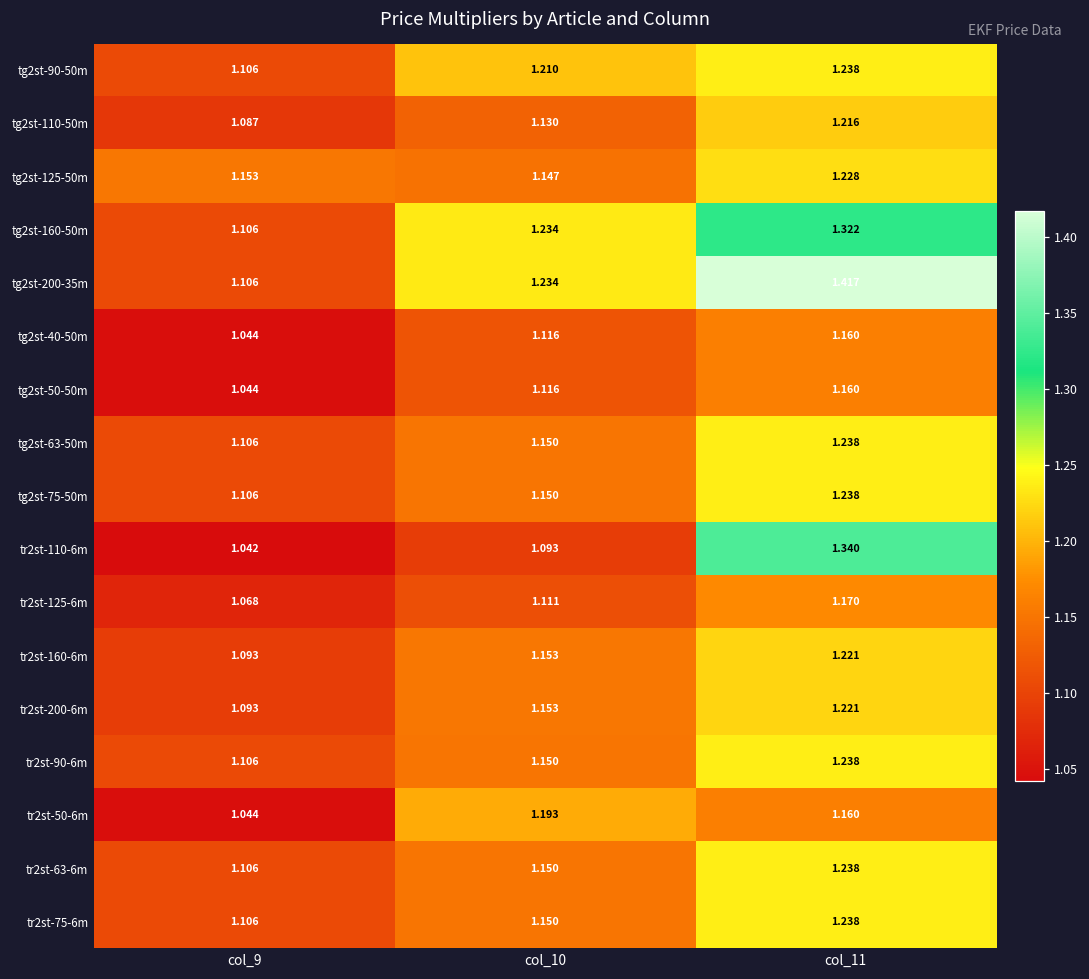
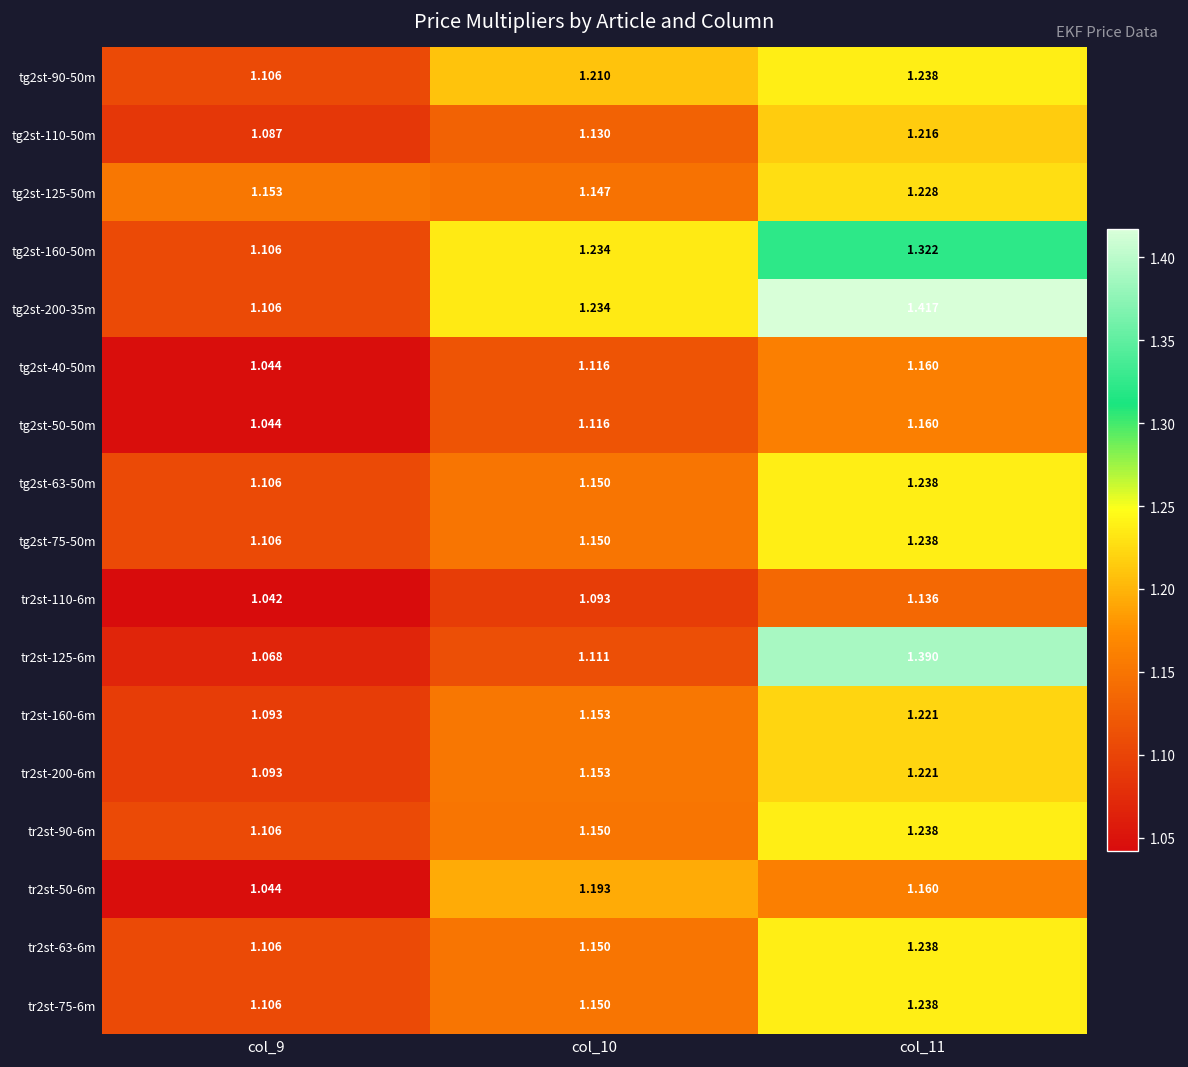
  {
    "tg2st-90-50m": {
      "col_9": 1.106,
      "col_10": 1.210,
      "col_11": 1.238
    },
    "tg2st-110-50m": {
      "col_9": 1.087,
      "col_10": 1.130,
      "col_11": 1.216
    },
    "tg2st-125-50m": {
      "col_9": 1.153,
      "col_10": 1.147,
      "col_11": 1.228
    },
    "tg2st-160-50m": {
      "col_9": 1.106,
      "col_10": 1.234,
      "col_11": 1.322
    },
    "tg2st-200-35m": {
      "col_9": 1.106,
      "col_10": 1.234
    },
    "tg2st-40-50m": {
      "col_9": 1.044,
      "col_10": 1.116,
      "col_11": 1.160
    },
    "tg2st-50-50m": {
      "col_9": 1.044,
      "col_10": 1.116,
      "col_11": 1.160
    },
    "tg2st-63-50m": {
      "col_9": 1.106,
      "col_10": 1.150,
      "col_11": 1.238
    },
    "tg2st-75-50m": {
      "col_9": 1.106,
      "col_10": 1.150,
      "col_11": 1.238
    },
    "tr2st-110-6m": {
      "col_9": 1.042,
      "col_10": 1.093,
-     "col_11": 1.340
+     "col_11": 1.136
    },
    "tr2st-125-6m": {
      "col_9": 1.068,
      "col_10": 1.111,
-     "col_11": 1.170
+     "col_11": 1.390
    },
    "tr2st-160-6m": {
      "col_9": 1.093,
      "col_10": 1.153,
      "col_11": 1.221
    },
    "tr2st-200-6m": {
      "col_9": 1.093,
      "col_10": 1.153,
      "col_11": 1.221
    },
    "tr2st-90-6m": {
      "col_9": 1.106,
      "col_10": 1.150,
      "col_11": 1.238
    },
    "tr2st-50-6m": {
      "col_9": 1.044,
      "col_10": 1.193,
      "col_11": 1.160
    },
    "tr2st-63-6m": {
      "col_9": 1.106,
      "col_10": 1.150,
      "col_11": 1.238
    },
    "tr2st-75-6m": {
      "col_9": 1.106,
      "col_10": 1.150,
      "col_11": 1.238
    }
  }
